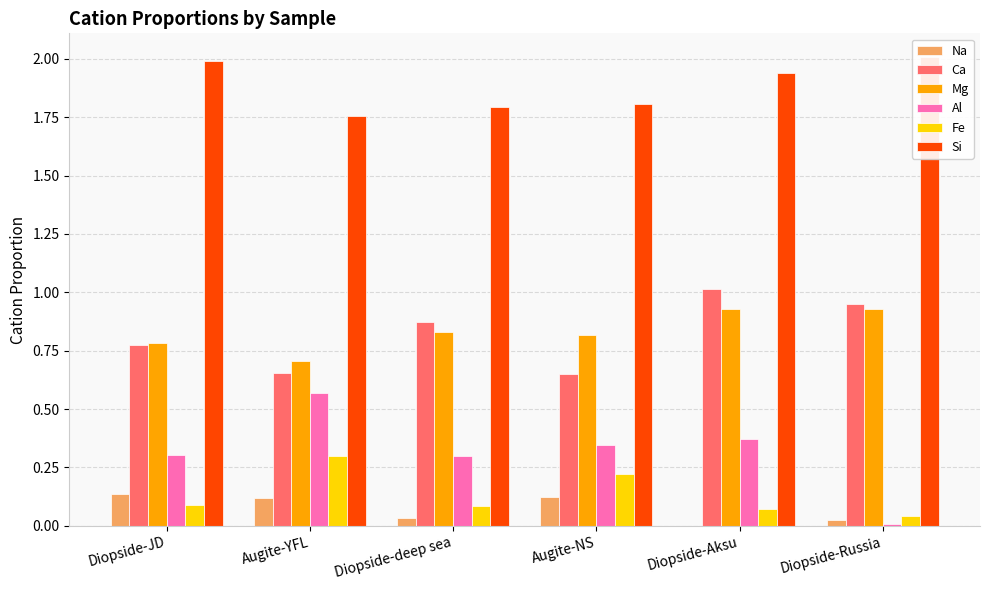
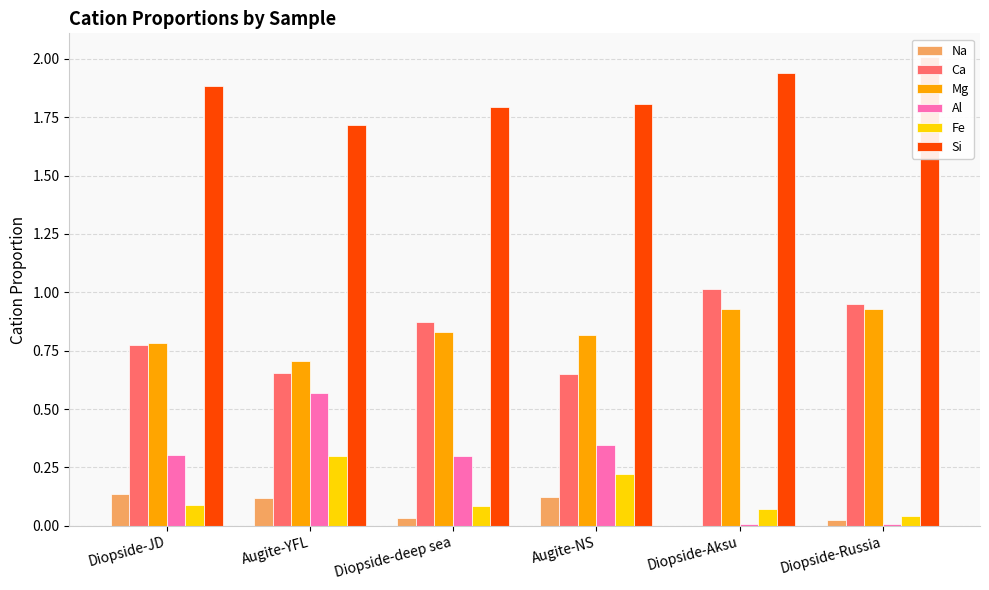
  {
    "Al": {
      "Diopside-JD": 0.30,
      "Augite-YFL": 0.57,
      "Diopside-deep sea": 0.30,
      "Augite-NS": 0.35,
-     "Diopside-Aksu": 0.37
+     "Diopside-Aksu": 0.01
    },
    "Si": {
-     "Diopside-JD": 1.99,
-     "Augite-YFL": 1.76,
+     "Diopside-JD": 1.88,
+     "Augite-YFL": 1.72,
      "Diopside-deep sea": 1.80,
      "Augite-NS": 1.81,
      "Diopside-Aksu": 1.94
    }
  }
